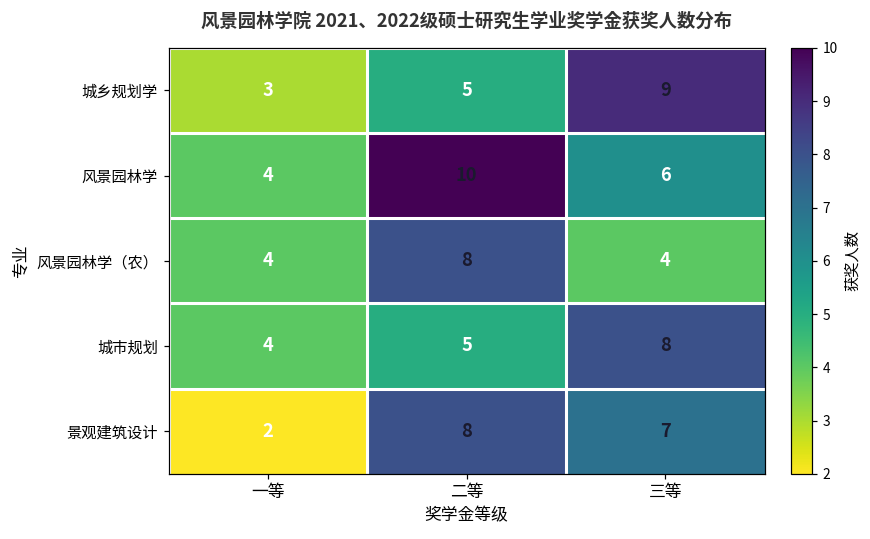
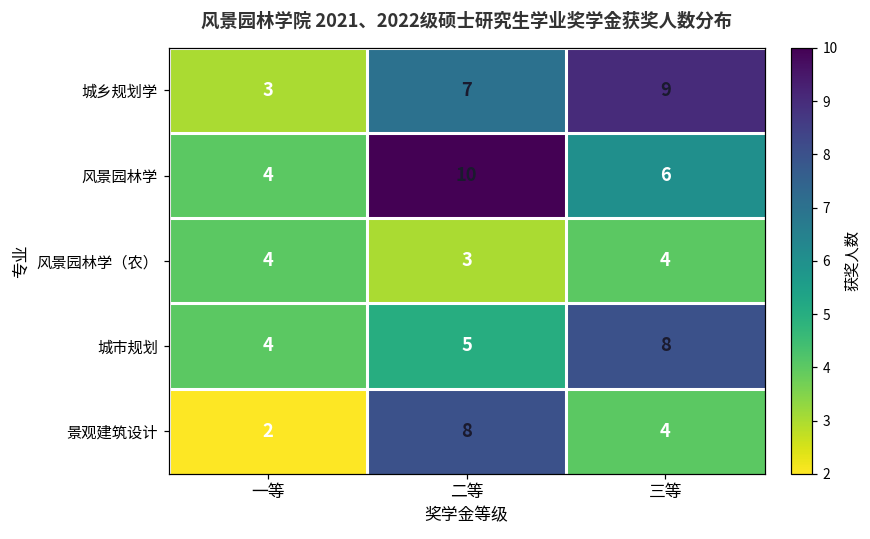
  {
    "城乡规划学": {
      "一等": 3,
-     "二等": 5,
+     "二等": 7,
      "三等": 9
    },
    "风景园林学": {
      "一等": 4,
      "三等": 6
    },
    "风景园林学（农）": {
      "一等": 4,
-     "二等": 8,
+     "二等": 3,
      "三等": 4
    },
    "城市规划": {
      "一等": 4,
      "二等": 5,
      "三等": 8
    },
    "景观建筑设计": {
      "一等": 2,
      "二等": 8,
-     "三等": 7
+     "三等": 4
    }
  }
